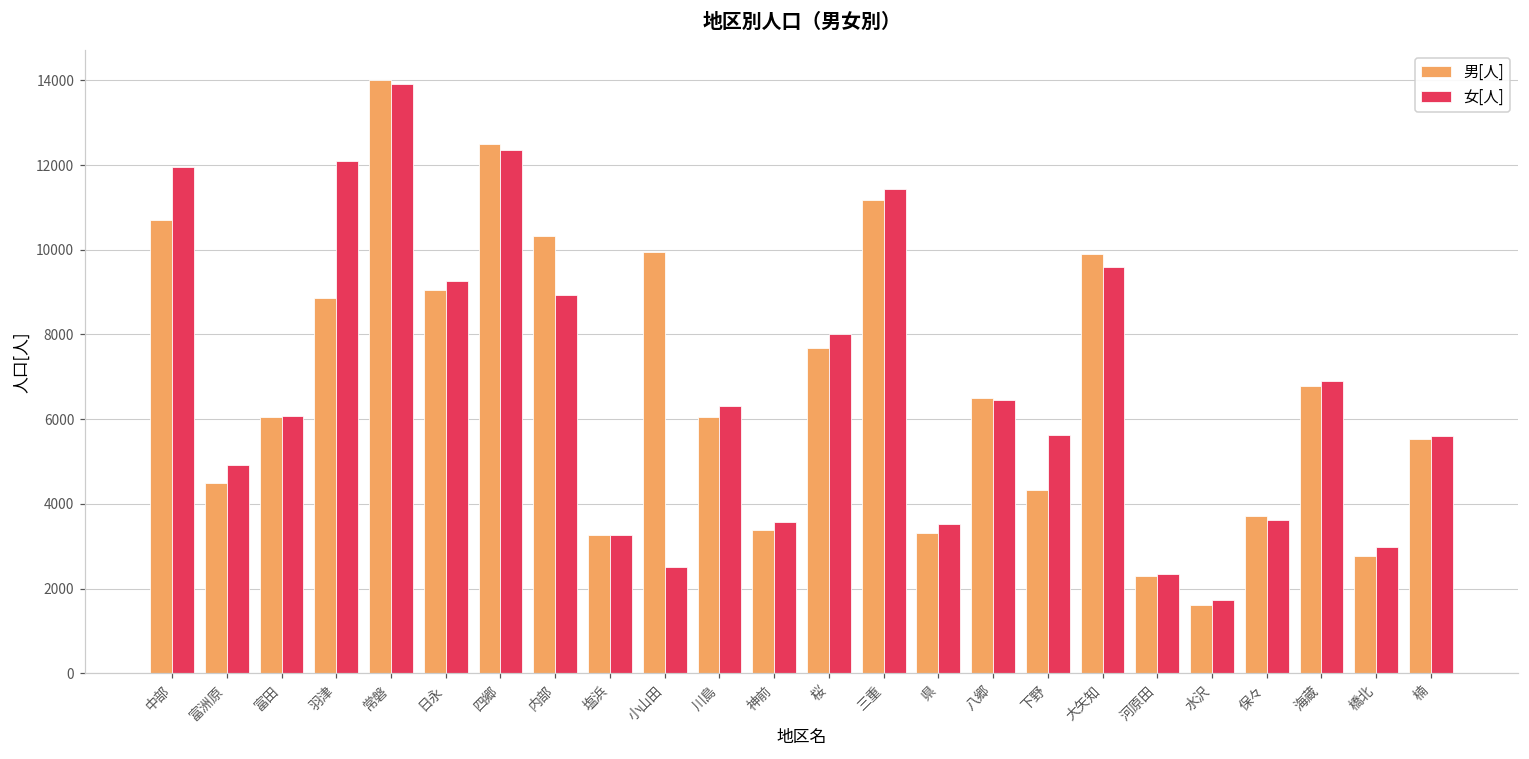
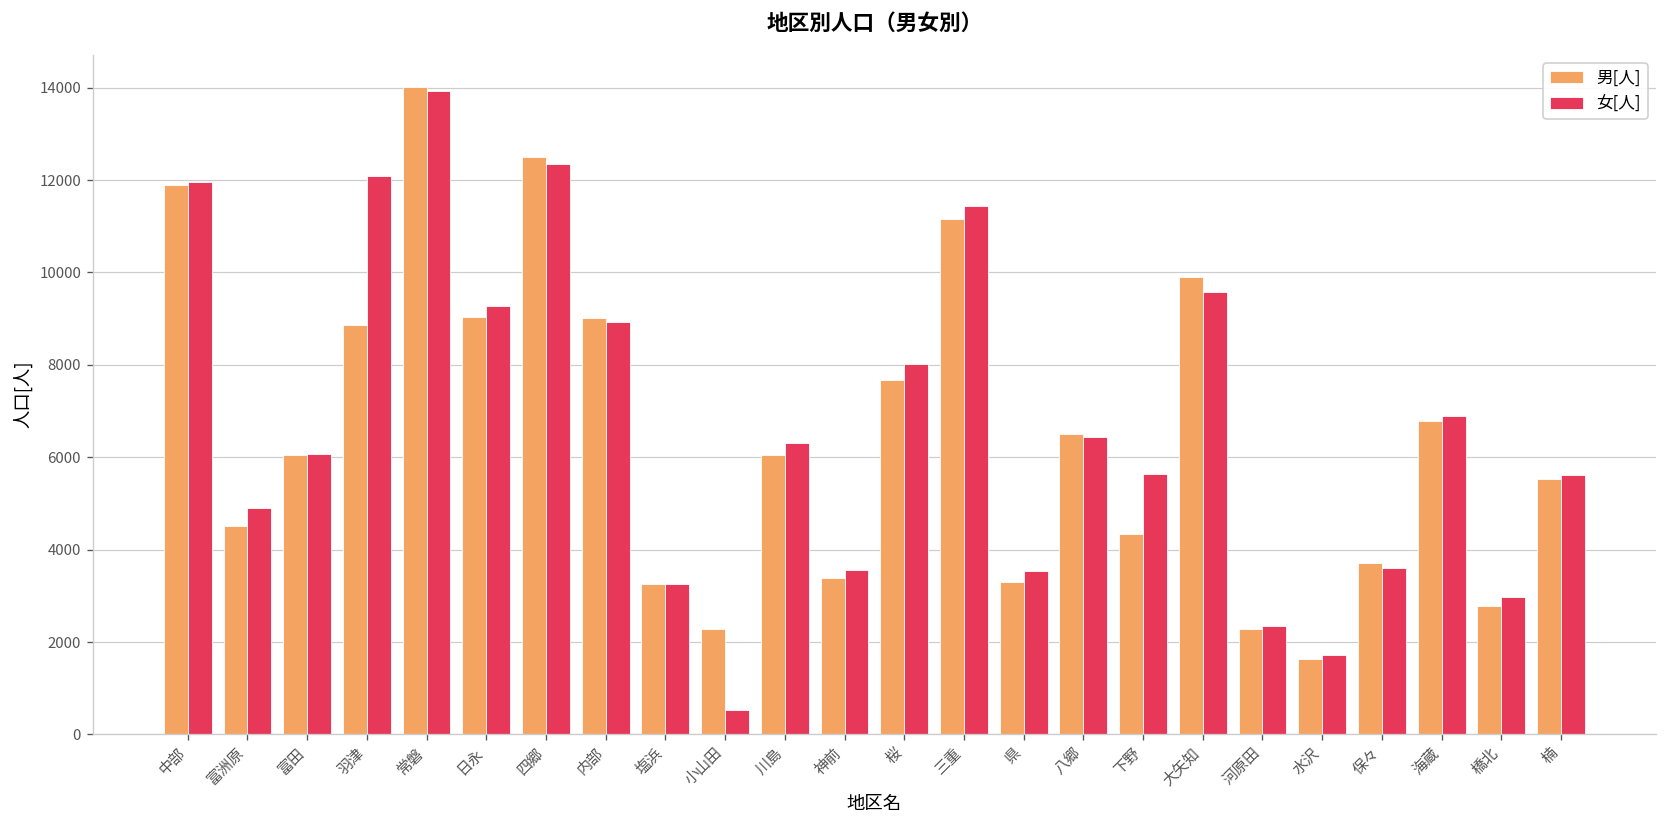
  {
    "男[人]": {
-     "中部": 10700,
+     "中部": 11900,
      "富洲原": 4500,
      "富田": 6000,
      "羽津": 8900,
      "常磐": 14000,
      "日永": 9000,
      "四郷": 12500,
-     "内部": 10300,
+     "内部": 9000,
      "塩浜": 3300,
-     "小山田": 9900,
+     "小山田": 2300,
      "川島": 6100,
      "神前": 3400,
      "桜": 7700,
      "三重": 11200,
      "県": 3300,
      "八郷": 6500,
      "下野": 4300,
      "大矢知": 9900,
      "河原田": 2300,
      "水沢": 1600,
      "保々": 3700,
      "海蔵": 6800,
      "橋北": 2800,
      "楠": 5500
    },
    "女[人]": {
      "中部": 11900,
      "富洲原": 4900,
      "富田": 6100,
      "羽津": 12100,
      "常磐": 13900,
      "日永": 9300,
      "四郷": 12300,
      "内部": 8900,
      "塩浜": 3300,
-     "小山田": 2500,
+     "小山田": 500,
      "川島": 6300,
      "神前": 3600,
      "桜": 8000,
      "三重": 11400,
      "県": 3500,
      "八郷": 6400,
      "下野": 5600,
      "大矢知": 9600,
      "河原田": 2300,
      "水沢": 1700,
      "保々": 3600,
      "海蔵": 6900,
      "橋北": 3000,
      "楠": 5600
    }
  }
